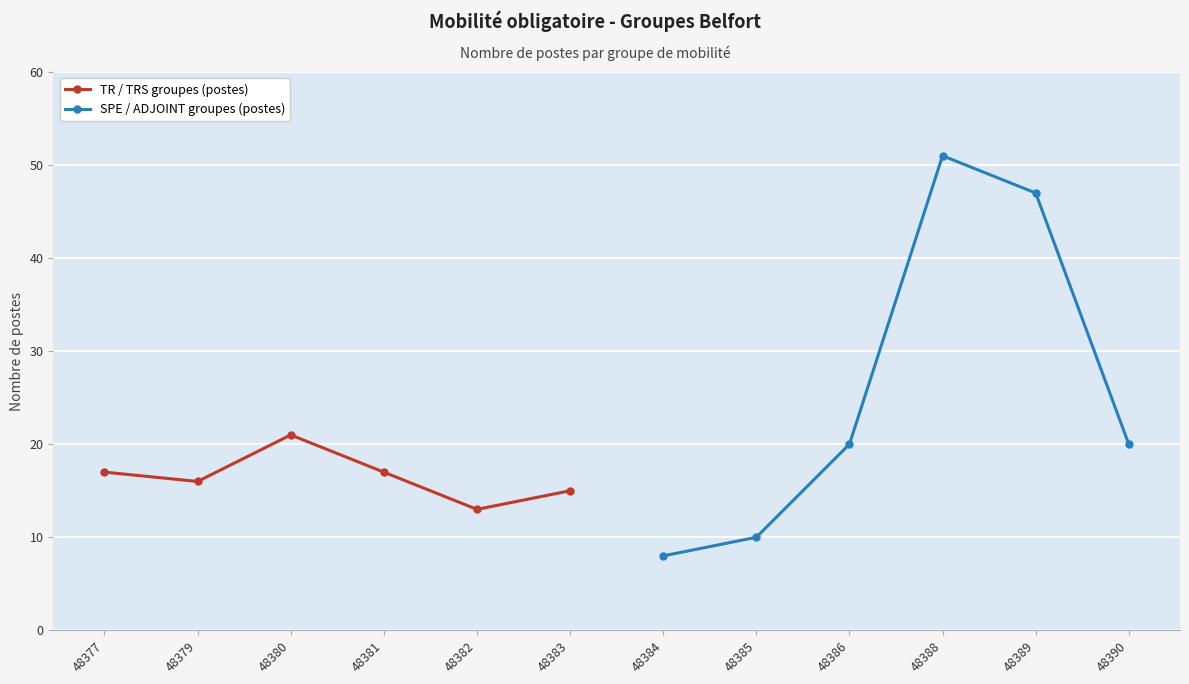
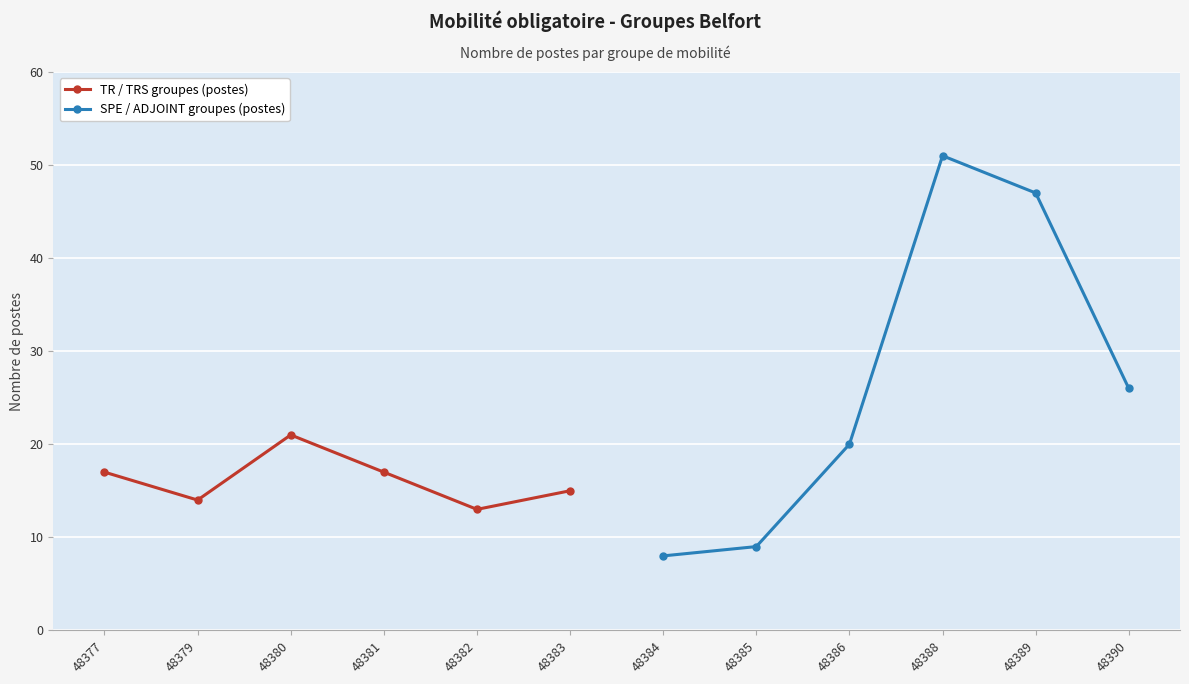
  {
    "TR / TRS groupes (postes)": {
      "48377": 17,
-     "48379": 16,
+     "48379": 14,
      "48380": 21,
      "48381": 17,
      "48382": 13,
      "48383": 15
    },
    "SPE / ADJOINT groupes (postes)": {
      "48384": 8,
-     "48385": 10,
+     "48385": 9,
      "48386": 20,
      "48388": 51,
      "48389": 47,
-     "48390": 20
+     "48390": 26
    }
  }
